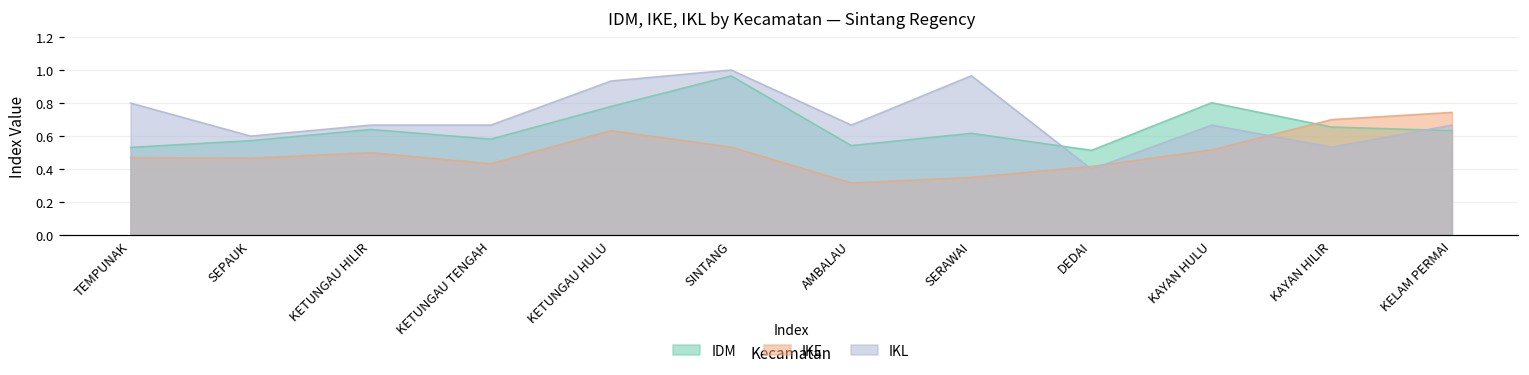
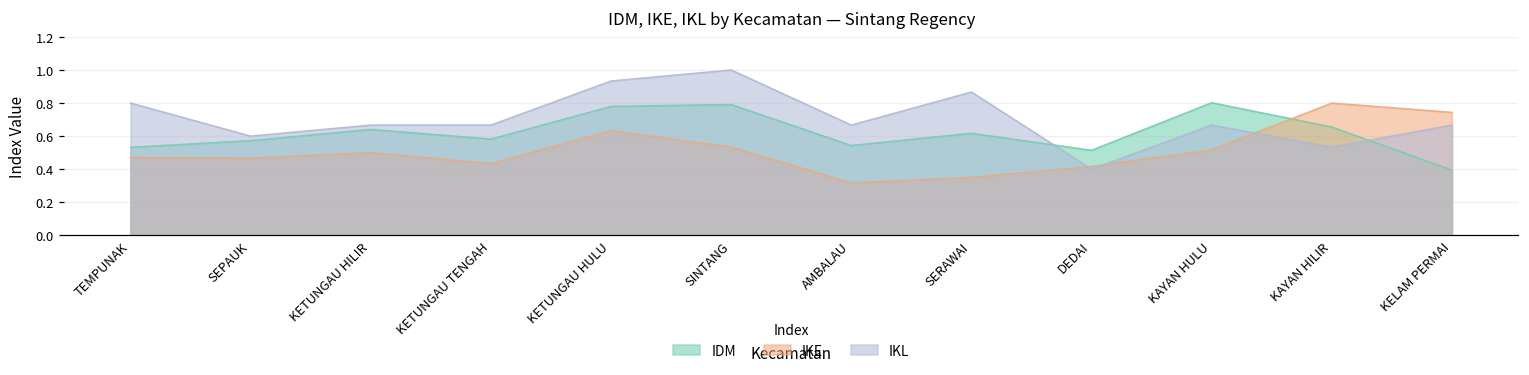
  {
    "IDM": {
      "TEMPUNAK": 0.53,
      "SEPAUK": 0.57,
      "KETUNGAU HILIR": 0.64,
      "KETUNGAU TENGAH": 0.58,
      "KETUNGAU HULU": 0.78,
-     "SINTANG": 0.96,
+     "SINTANG": 0.79,
      "AMBALAU": 0.54,
      "SERAWAI": 0.62,
      "DEDAI": 0.51,
      "KAYAN HULU": 0.80,
      "KAYAN HILIR": 0.65,
-     "KELAM PERMAI": 0.63
+     "KELAM PERMAI": 0.39
    },
    "IKE": {
      "TEMPUNAK": 0.47,
      "SEPAUK": 0.47,
      "KETUNGAU HILIR": 0.5,
      "KETUNGAU TENGAH": 0.43,
      "KETUNGAU HULU": 0.63,
      "SINTANG": 0.53,
      "AMBALAU": 0.32,
      "SERAWAI": 0.35,
      "KAYAN HULU": 0.52,
-     "KAYAN HILIR": 0.7,
+     "KAYAN HILIR": 0.8,
      "KELAM PERMAI": 0.74
    },
    "IKL": {
      "TEMPUNAK": 0.80,
      "SEPAUK": 0.60,
      "KETUNGAU HILIR": 0.67,
      "KETUNGAU TENGAH": 0.67,
      "KETUNGAU HULU": 0.93,
      "SINTANG": 1.00,
      "AMBALAU": 0.67,
-     "SERAWAI": 0.97,
+     "SERAWAI": 0.87,
      "KAYAN HULU": 0.67,
      "KAYAN HILIR": 0.53,
      "KELAM PERMAI": 0.67
    }
  }
